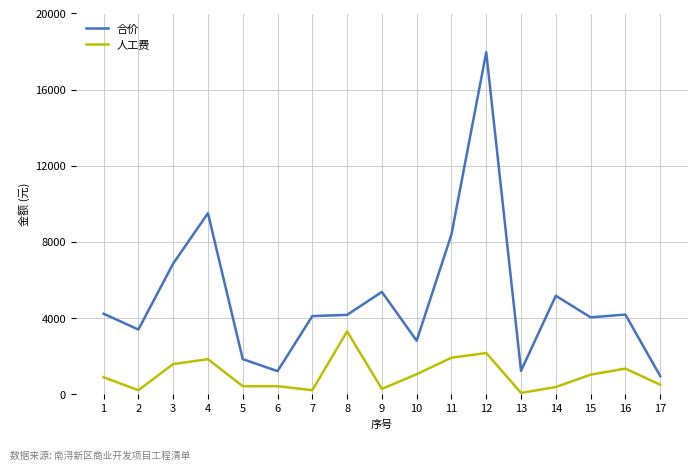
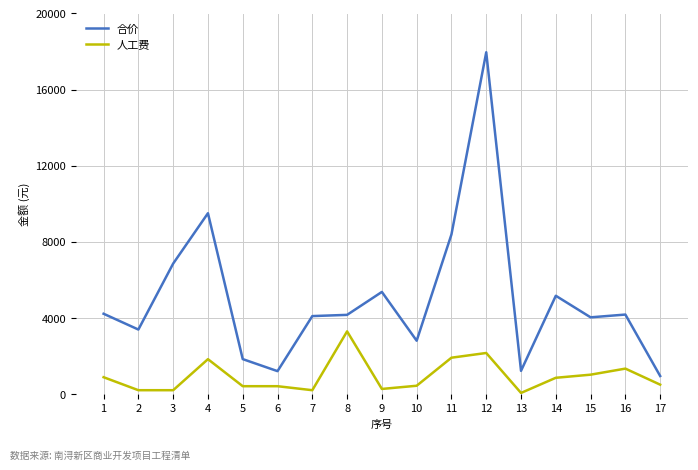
  {
    "合价": {
      "1": 4200,
      "2": 3400,
      "3": 6900,
      "4": 9500,
      "5": 1800,
      "6": 1200,
      "7": 4100,
      "8": 4200,
      "9": 5400,
      "10": 2800,
      "11": 8400,
      "12": 18000,
      "13": 1200,
      "14": 5200,
      "15": 4000,
      "16": 4200,
      "17": 1000
    },
    "人工费": {
      "1": 900,
      "2": 200,
-     "3": 1600,
+     "3": 200,
      "4": 1800,
      "5": 400,
      "6": 400,
      "7": 200,
      "8": 3300,
      "9": 300,
-     "10": 1100,
+     "10": 400,
      "11": 1900,
      "12": 2200,
      "13": 100,
-     "14": 400,
+     "14": 900,
      "15": 1000,
      "16": 1300,
      "17": 500
    }
  }
